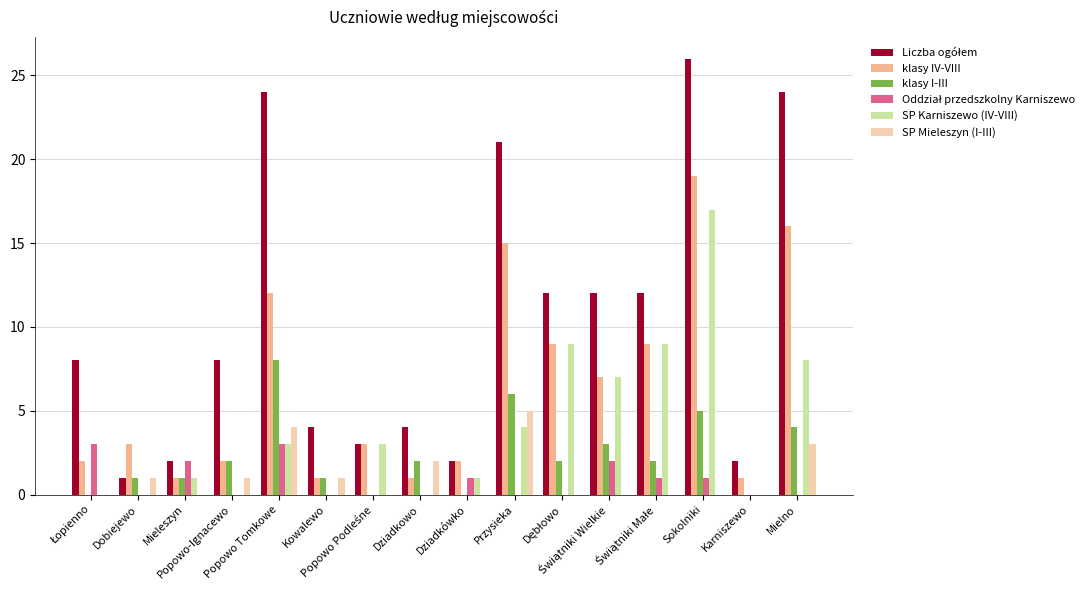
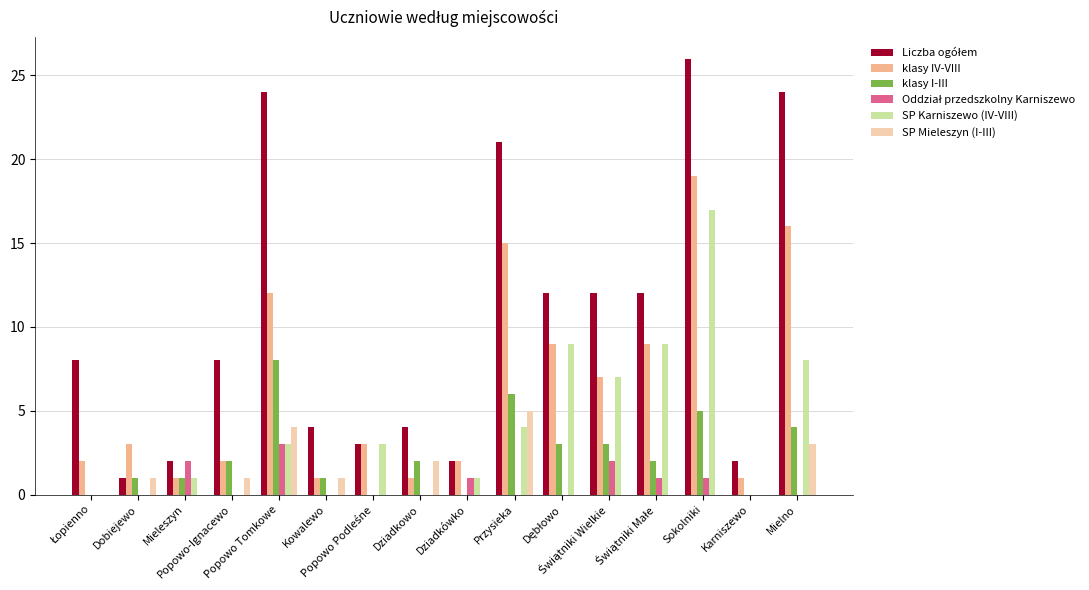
  {
    "Liczba ogółem": {
      "Łopienno": 8,
      "Dobiejewo": 1,
      "Mieleszyn": 2,
      "Popowo-Ignacewo": 8,
      "Popowo Tomkowe": 24,
      "Kowalewo": 4,
      "Popowo Podleśne": 3,
      "Dziadkowo": 4,
      "Dziadkówko": 2,
      "Przysieka": 21,
      "Dębłowo": 12,
      "Świątniki Wielkie": 12,
      "Świątniki Małe": 12,
      "Sokolniki": 26,
      "Karniszewo": 2,
      "Mielno": 24
    },
    "klasy I-III": {
      "Łopienno": 0,
      "Dobiejewo": 1,
      "Mieleszyn": 1,
      "Popowo-Ignacewo": 2,
      "Popowo Tomkowe": 8,
      "Kowalewo": 1,
      "Popowo Podleśne": 0,
      "Dziadkowo": 2,
      "Dziadkówko": 0,
      "Przysieka": 6,
-     "Dębłowo": 2,
+     "Dębłowo": 3,
      "Świątniki Wielkie": 3,
      "Świątniki Małe": 2,
      "Sokolniki": 5,
      "Karniszewo": 0,
      "Mielno": 4
    },
    "Oddział przedszkolny Karniszewo": {
-     "Łopienno": 3,
+     "Łopienno": 0,
      "Dobiejewo": 0,
      "Mieleszyn": 2,
      "Popowo-Ignacewo": 0,
      "Popowo Tomkowe": 3,
      "Kowalewo": 0,
      "Popowo Podleśne": 0,
      "Dziadkowo": 0,
      "Dziadkówko": 1,
      "Przysieka": 0,
      "Dębłowo": 0,
      "Świątniki Wielkie": 2,
      "Świątniki Małe": 1,
      "Sokolniki": 1,
      "Karniszewo": 0,
      "Mielno": 0
    }
  }
